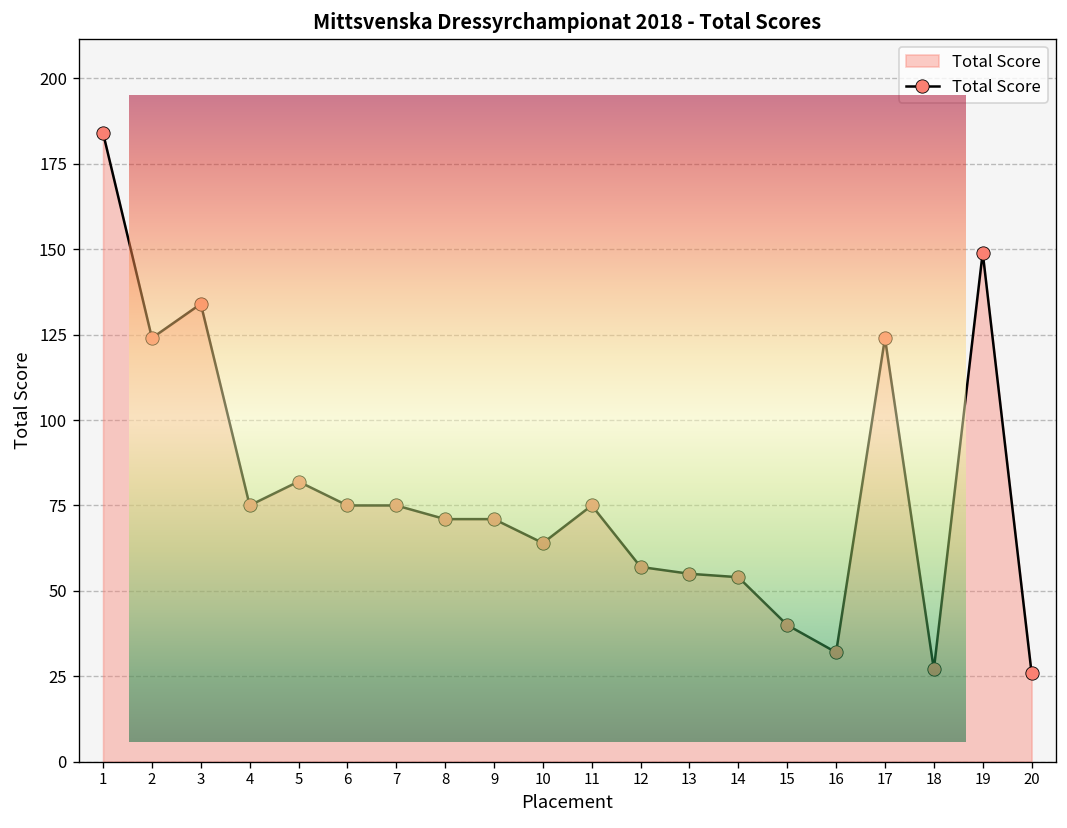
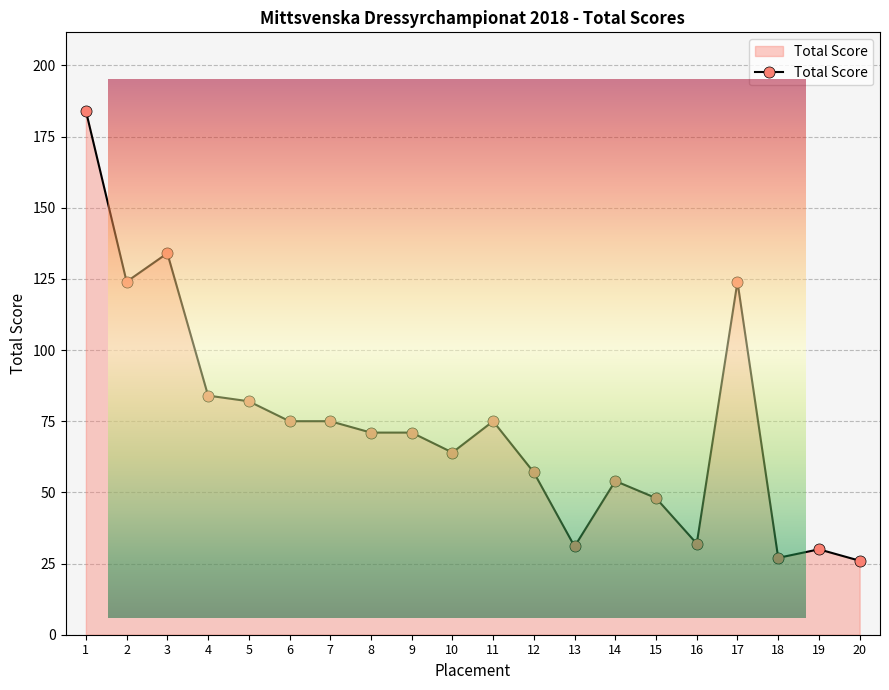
  {
    "Mittsvenska Dressyrchampionat 2018 - Total Scores": {
      "1": 184,
      "2": 124,
      "3": 134,
-     "4": 75,
+     "4": 84,
      "5": 82,
      "6": 75,
      "7": 75,
      "8": 71,
      "9": 71,
      "10": 64,
      "11": 75,
      "12": 57,
-     "13": 55,
+     "13": 31,
      "14": 54,
-     "15": 40,
+     "15": 48,
      "16": 32,
      "17": 124,
      "18": 27,
-     "19": 149,
+     "19": 30,
      "20": 26
    }
  }
